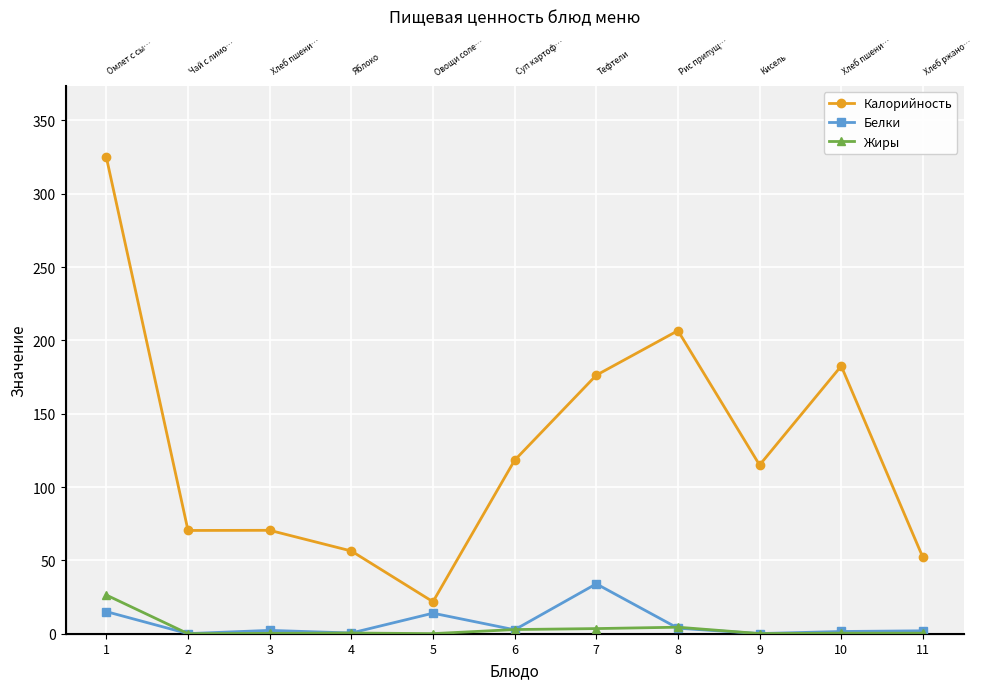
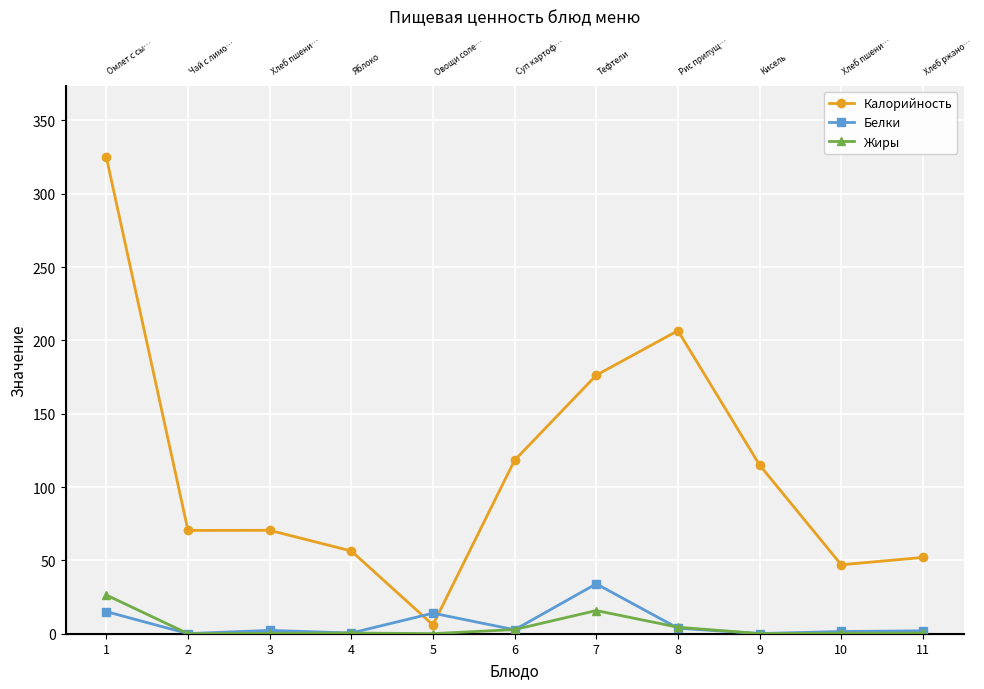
  {
    "Калорийность": {
      "1": 325,
      "2": 70,
      "3": 71,
      "4": 56,
-     "5": 22,
+     "5": 6,
      "6": 118,
      "7": 176,
      "8": 207,
      "9": 115,
-     "10": 183,
+     "10": 47,
      "11": 52
    },
    "Белки": {
      "1": 15,
      "3": 2,
      "5": 14,
      "7": 34
    },
    "Жиры": {
      "1": 26,
      "3": 0,
      "5": 0,
-     "7": 4
+     "7": 16
    }
  }
